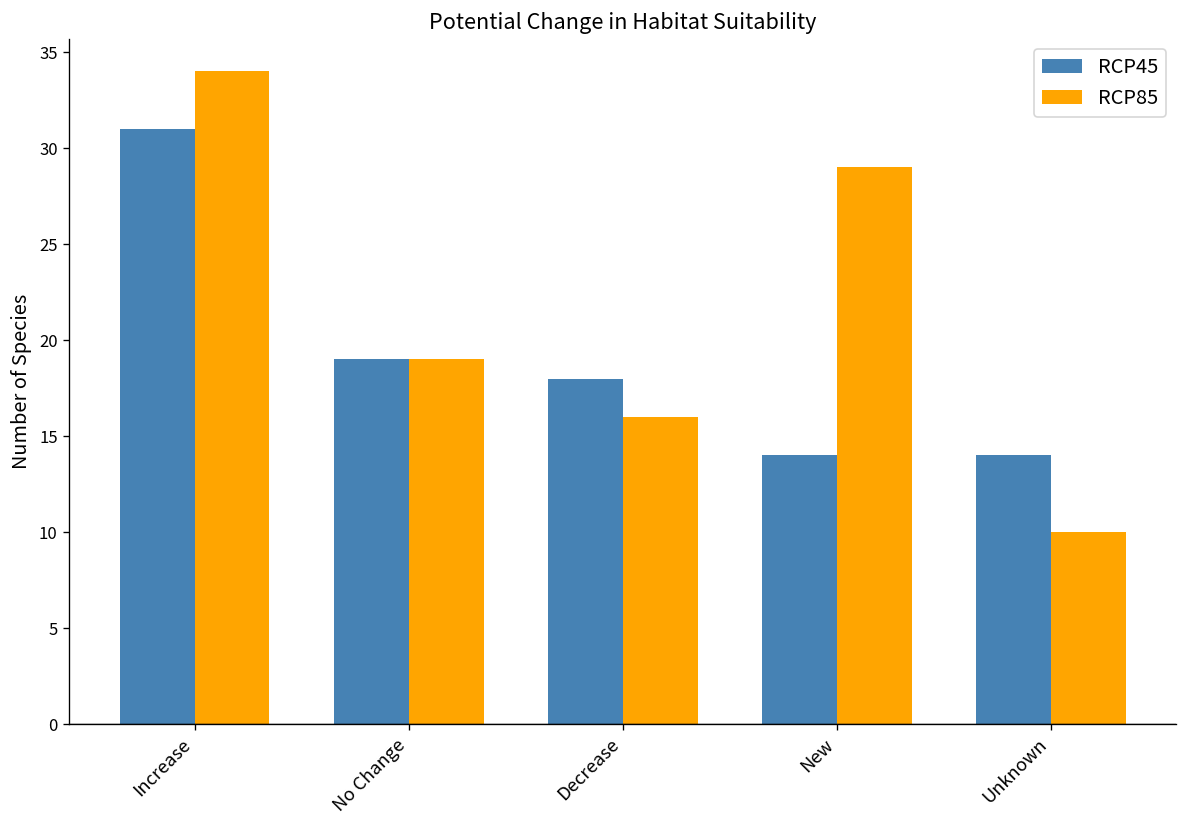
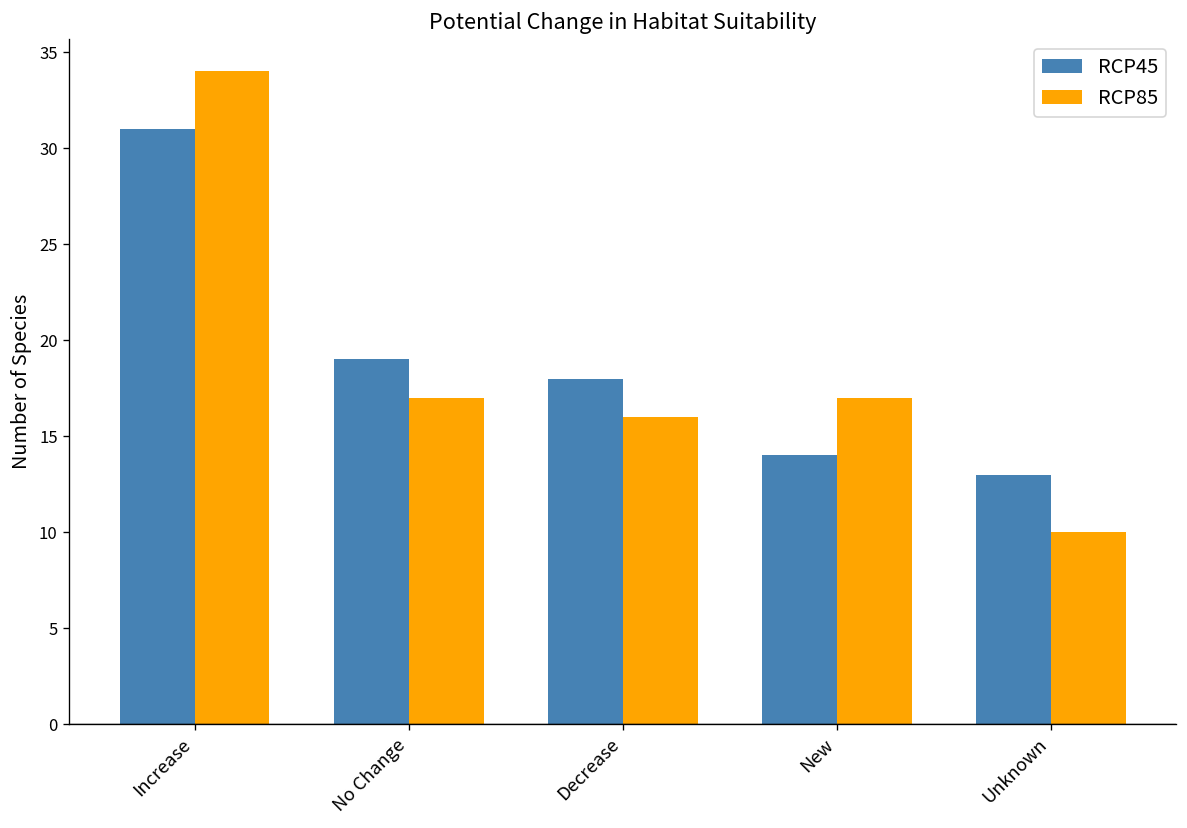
  {
    "RCP45": {
      "Increase": 31,
      "No Change": 19,
      "Decrease": 18,
      "New": 14,
-     "Unknown": 14
+     "Unknown": 13
    },
    "RCP85": {
      "Increase": 34,
-     "No Change": 19,
+     "No Change": 17,
      "Decrease": 16,
-     "New": 29,
+     "New": 17,
      "Unknown": 10
    }
  }
